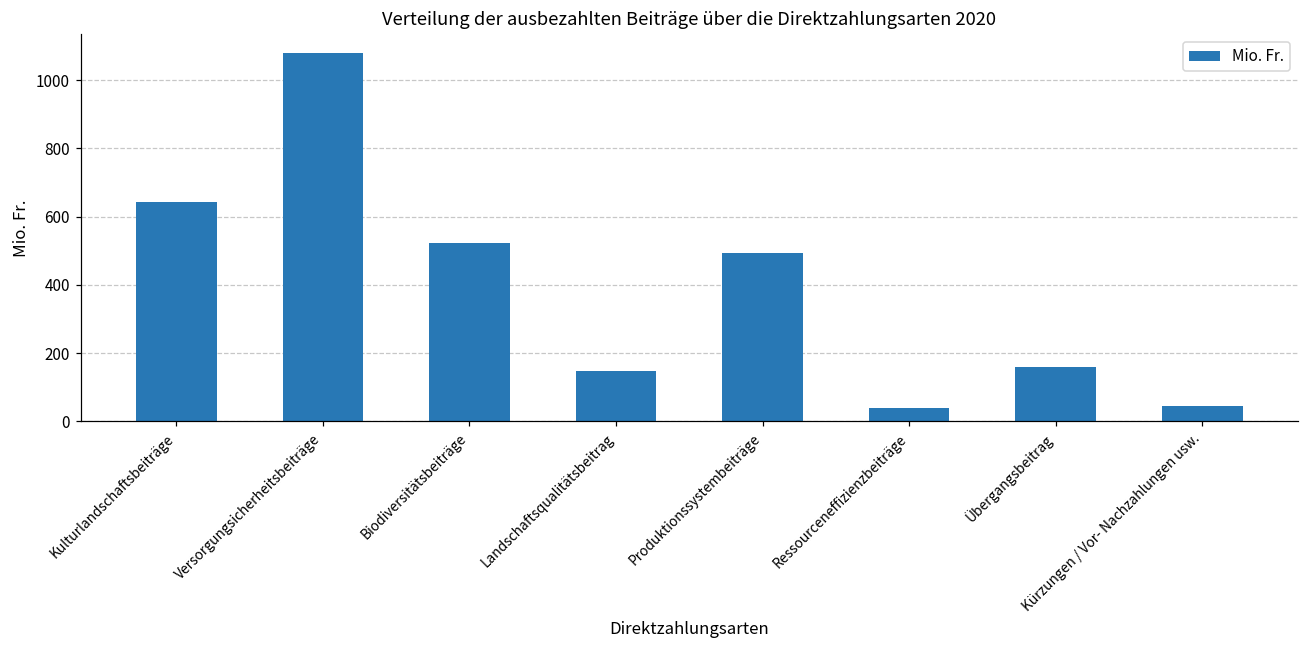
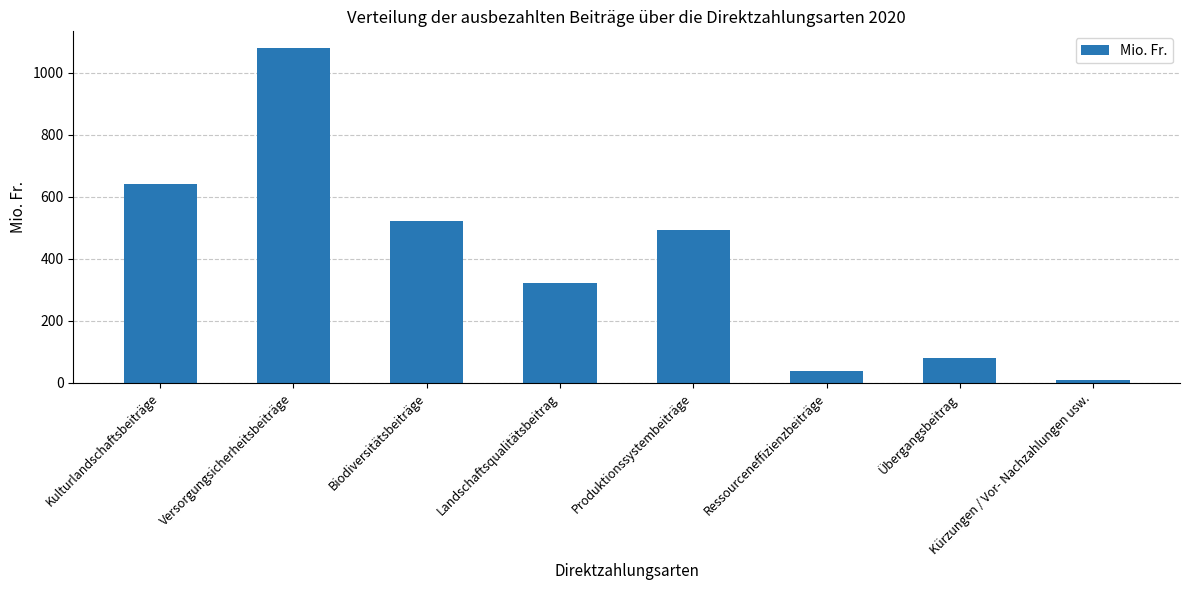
  {
    "Kulturlandschaftsbeiträge": 640,
    "Versorgungsicherheitsbeiträge": 1080,
    "Biodiversitätsbeiträge": 520,
-   "Landschaftsqualitätsbeitrag": 150,
+   "Landschaftsqualitätsbeitrag": 320,
    "Produktionssystembeiträge": 490,
    "Ressourceneffizienzbeiträge": 40,
-   "Übergangsbeitrag": 160,
-   "Kürzungen / Vor- Nachzahlungen usw.": 40
+   "Übergangsbeitrag": 80,
+   "Kürzungen / Vor- Nachzahlungen usw.": 10
  }
